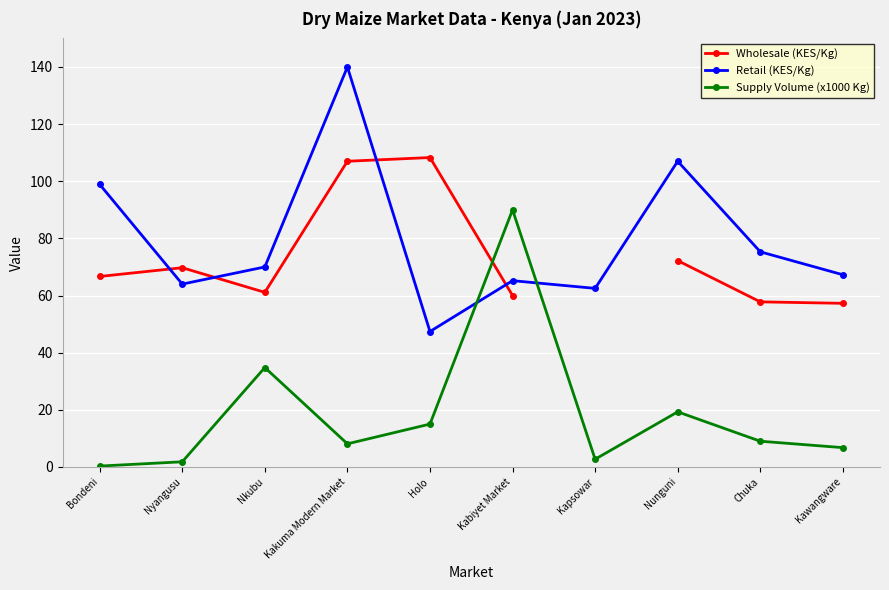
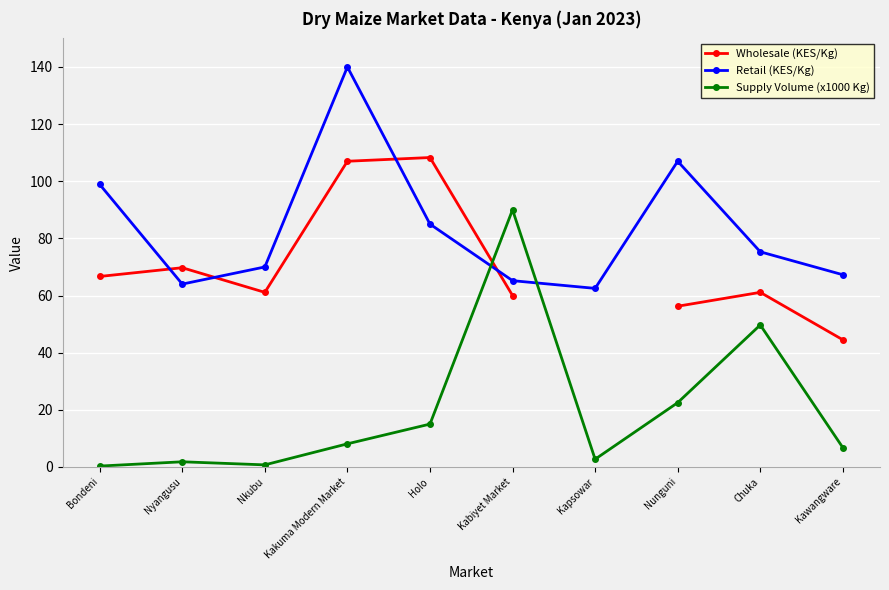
  {
    "Wholesale (KES/Kg)": {
      "Bondeni": 67,
      "Nyangusu": 70,
      "Nkubu": 61,
      "Kakuma Modern Market": 107,
      "Holo": 108,
      "Kabiyet Market": 60,
-     "Nunguni": 72,
-     "Chuka": 58,
-     "Kawangware": 57
+     "Nunguni": 56,
+     "Chuka": 61,
+     "Kawangware": 45
    },
    "Retail (KES/Kg)": {
      "Bondeni": 99,
      "Nyangusu": 64,
      "Nkubu": 70,
      "Kakuma Modern Market": 140,
-     "Holo": 47,
+     "Holo": 85,
      "Kabiyet Market": 65,
      "Kapsowar": 63,
      "Nunguni": 107,
      "Chuka": 75,
      "Kawangware": 67
    },
    "Supply Volume (x1000 Kg)": {
      "Bondeni": 0,
      "Nyangusu": 2,
-     "Nkubu": 35,
+     "Nkubu": 1,
      "Kakuma Modern Market": 8,
      "Holo": 15,
      "Kabiyet Market": 90,
      "Kapsowar": 3,
-     "Nunguni": 19,
-     "Chuka": 9,
+     "Nunguni": 23,
+     "Chuka": 50,
      "Kawangware": 7
    }
  }
